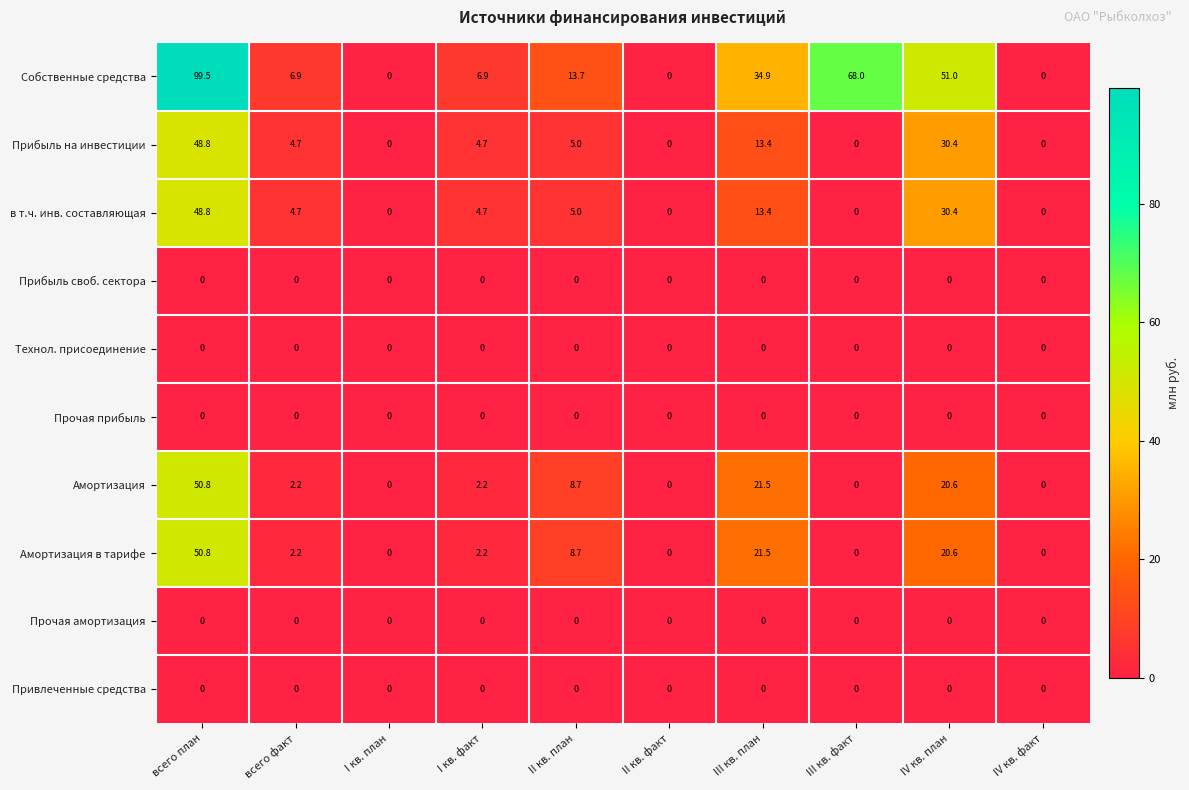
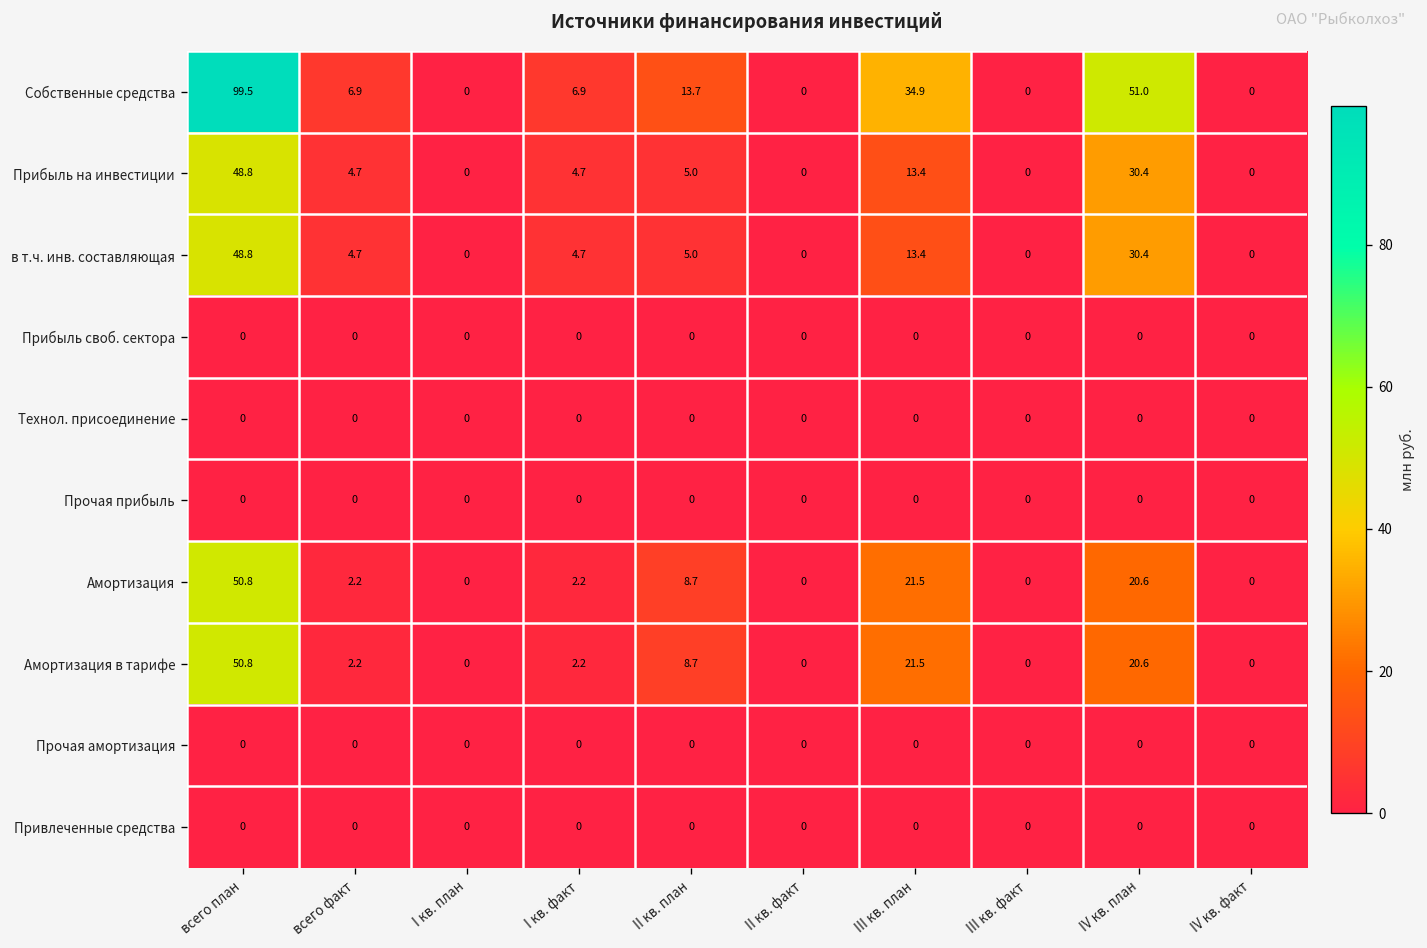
  {
    "Собственные средства": {
      "всего план": 99.5,
      "всего факт": 6.9,
      "I кв. план": 0,
      "I кв. факт": 6.9,
      "II кв. план": 13.7,
      "II кв. факт": 0,
      "III кв. план": 34.9,
-     "III кв. факт": 68.0,
+     "III кв. факт": 0,
      "IV кв. план": 51.0,
      "IV кв. факт": 0
    },
    "Прибыль на инвестиции": {
      "всего план": 48.8,
      "всего факт": 4.7,
      "I кв. план": 0,
      "I кв. факт": 4.7,
      "II кв. план": 5.0,
      "II кв. факт": 0,
      "III кв. план": 13.4,
      "III кв. факт": 0,
      "IV кв. план": 30.4,
      "IV кв. факт": 0
    },
    "в т.ч. инв. составляющая": {
      "всего план": 48.8,
      "всего факт": 4.7,
      "I кв. план": 0,
      "I кв. факт": 4.7,
      "II кв. план": 5.0,
      "II кв. факт": 0,
      "III кв. план": 13.4,
      "III кв. факт": 0,
      "IV кв. план": 30.4,
      "IV кв. факт": 0
    },
    "Прибыль своб. сектора": {
      "всего план": 0,
      "всего факт": 0,
      "I кв. план": 0,
      "I кв. факт": 0,
      "II кв. план": 0,
      "II кв. факт": 0,
      "III кв. план": 0,
      "III кв. факт": 0,
      "IV кв. план": 0,
      "IV кв. факт": 0
    },
    "Технол. присоединение": {
      "всего план": 0,
      "всего факт": 0,
      "I кв. план": 0,
      "I кв. факт": 0,
      "II кв. план": 0,
      "II кв. факт": 0,
      "III кв. план": 0,
      "III кв. факт": 0,
      "IV кв. план": 0,
      "IV кв. факт": 0
    },
    "Прочая прибыль": {
      "всего план": 0,
      "всего факт": 0,
      "I кв. план": 0,
      "I кв. факт": 0,
      "II кв. план": 0,
      "II кв. факт": 0,
      "III кв. план": 0,
      "III кв. факт": 0,
      "IV кв. план": 0,
      "IV кв. факт": 0
    },
    "Амортизация": {
      "всего план": 50.8,
      "всего факт": 2.2,
      "I кв. план": 0,
      "I кв. факт": 2.2,
      "II кв. план": 8.7,
      "II кв. факт": 0,
      "III кв. план": 21.5,
      "III кв. факт": 0,
      "IV кв. план": 20.6,
      "IV кв. факт": 0
    },
    "Амортизация в тарифе": {
      "всего план": 50.8,
      "всего факт": 2.2,
      "I кв. план": 0,
      "I кв. факт": 2.2,
      "II кв. план": 8.7,
      "II кв. факт": 0,
      "III кв. план": 21.5,
      "III кв. факт": 0,
      "IV кв. план": 20.6,
      "IV кв. факт": 0
    },
    "Прочая амортизация": {
      "всего план": 0,
      "всего факт": 0,
      "I кв. план": 0,
      "I кв. факт": 0,
      "II кв. план": 0,
      "II кв. факт": 0,
      "III кв. план": 0,
      "III кв. факт": 0,
      "IV кв. план": 0,
      "IV кв. факт": 0
    },
    "Привлеченные средства": {
      "всего план": 0,
      "всего факт": 0,
      "I кв. план": 0,
      "I кв. факт": 0,
      "II кв. план": 0,
      "II кв. факт": 0,
      "III кв. план": 0,
      "III кв. факт": 0,
      "IV кв. план": 0,
      "IV кв. факт": 0
    }
  }
